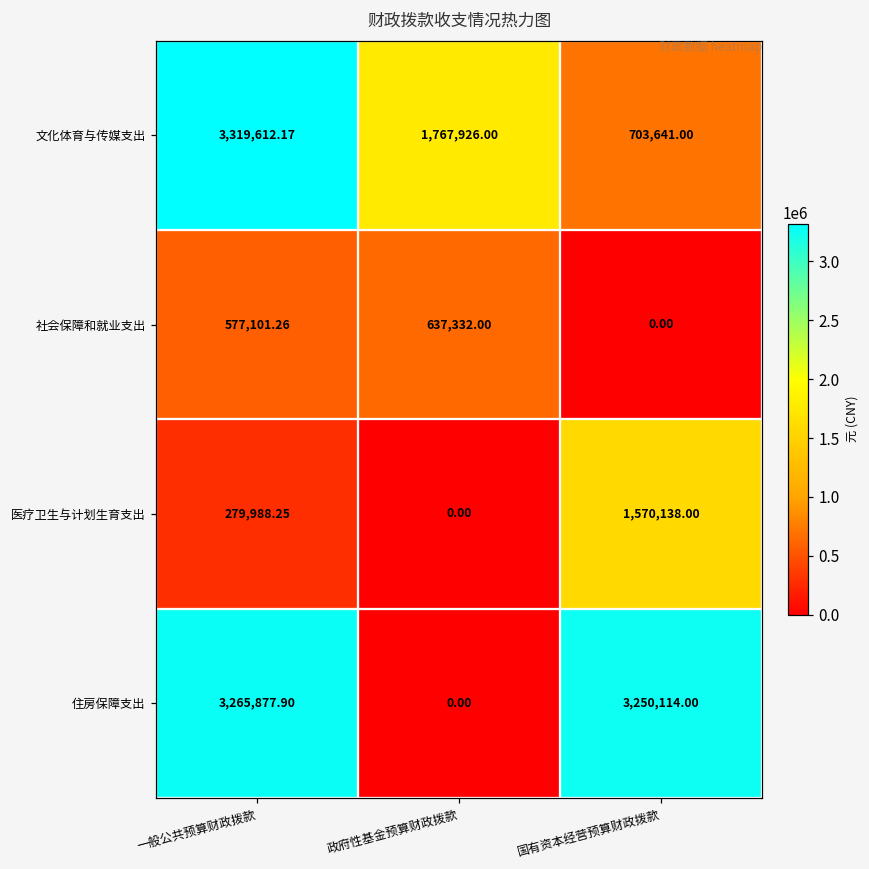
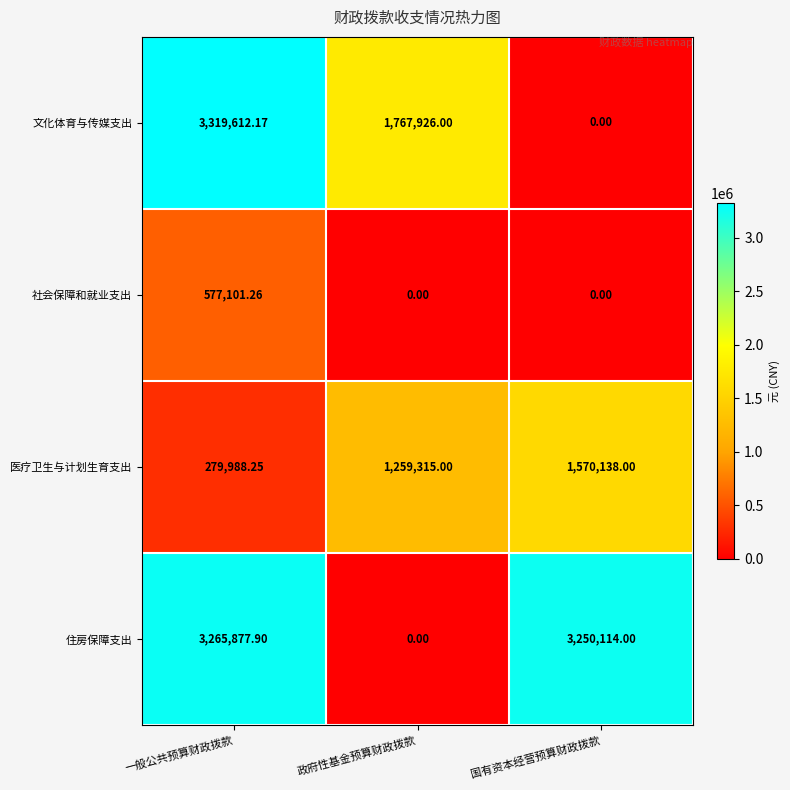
  {
    "文化体育与传媒支出": {
      "一般公共预算财政拨款": "3,319,612.17",
      "政府性基金预算财政拨款": "1,767,926.00",
-     "国有资本经营预算财政拨款": "703,641.00"
+     "国有资本经营预算财政拨款": "0.00"
    },
    "社会保障和就业支出": {
      "一般公共预算财政拨款": "577,101.26",
-     "政府性基金预算财政拨款": "637,332.00",
+     "政府性基金预算财政拨款": "0.00",
      "国有资本经营预算财政拨款": "0.00"
    },
    "医疗卫生与计划生育支出": {
      "一般公共预算财政拨款": "279,988.25",
-     "政府性基金预算财政拨款": "0.00",
+     "政府性基金预算财政拨款": "1,259,315.00",
      "国有资本经营预算财政拨款": "1,570,138.00"
    },
    "住房保障支出": {
      "一般公共预算财政拨款": "3,265,877.90",
      "政府性基金预算财政拨款": "0.00",
      "国有资本经营预算财政拨款": "3,250,114.00"
    }
  }
